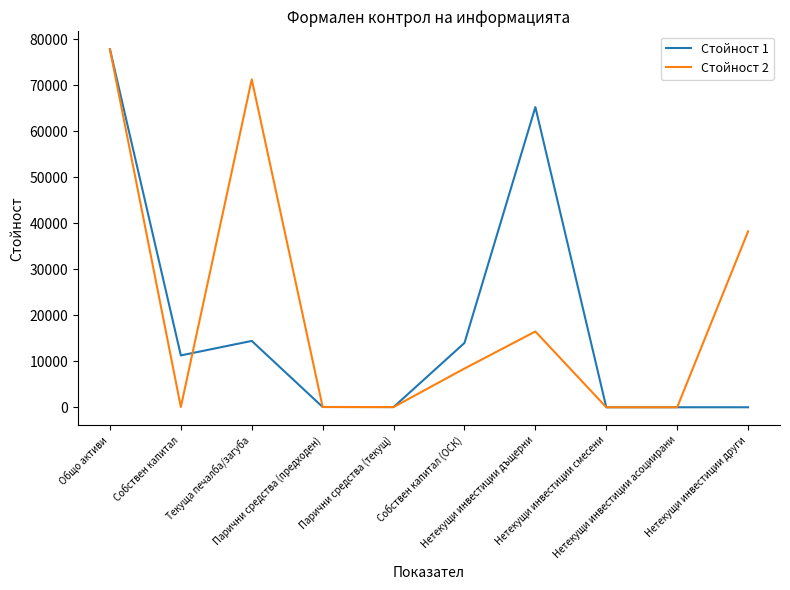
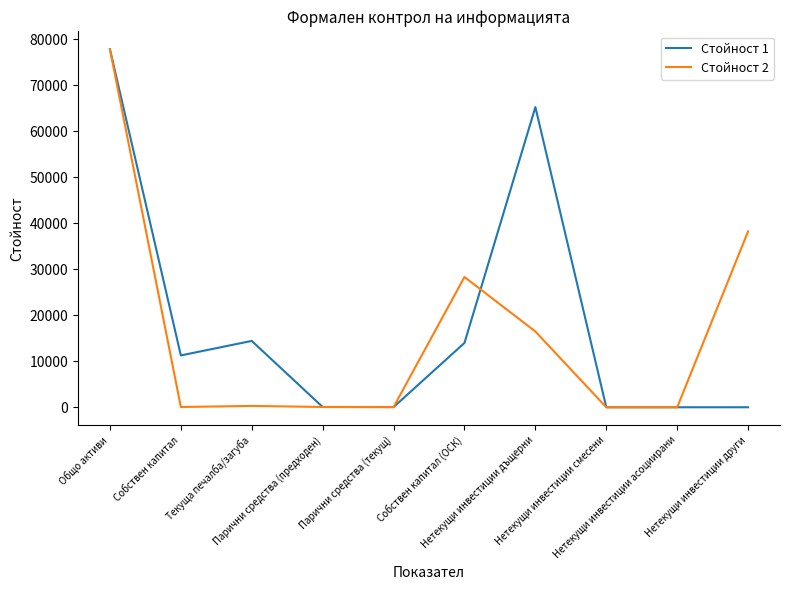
  {
    "Стойност 1": {
      "Собствен капитал": 11000,
      "Текуща печалба/загуба": 14000,
      "Собствен капитал (ОСК)": 14000,
      "Нетекущи инвестиции дъщерни": 65000,
      "Нетекущи инвестиции други": 0
    },
    "Стойност 2": {
      "Собствен капитал": 0,
-     "Текуща печалба/загуба": 71000,
-     "Собствен капитал (ОСК)": 8000,
+     "Текуща печалба/загуба": 0,
+     "Собствен капитал (ОСК)": 28000,
      "Нетекущи инвестиции дъщерни": 16000,
      "Нетекущи инвестиции други": 38000
    }
  }
